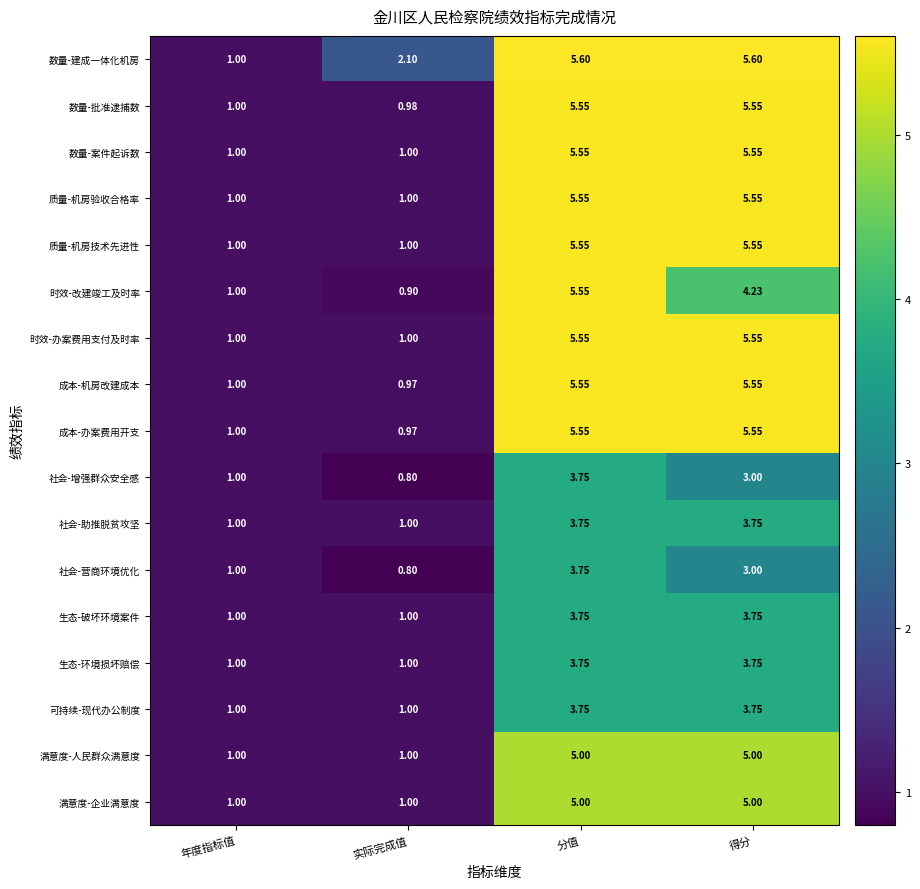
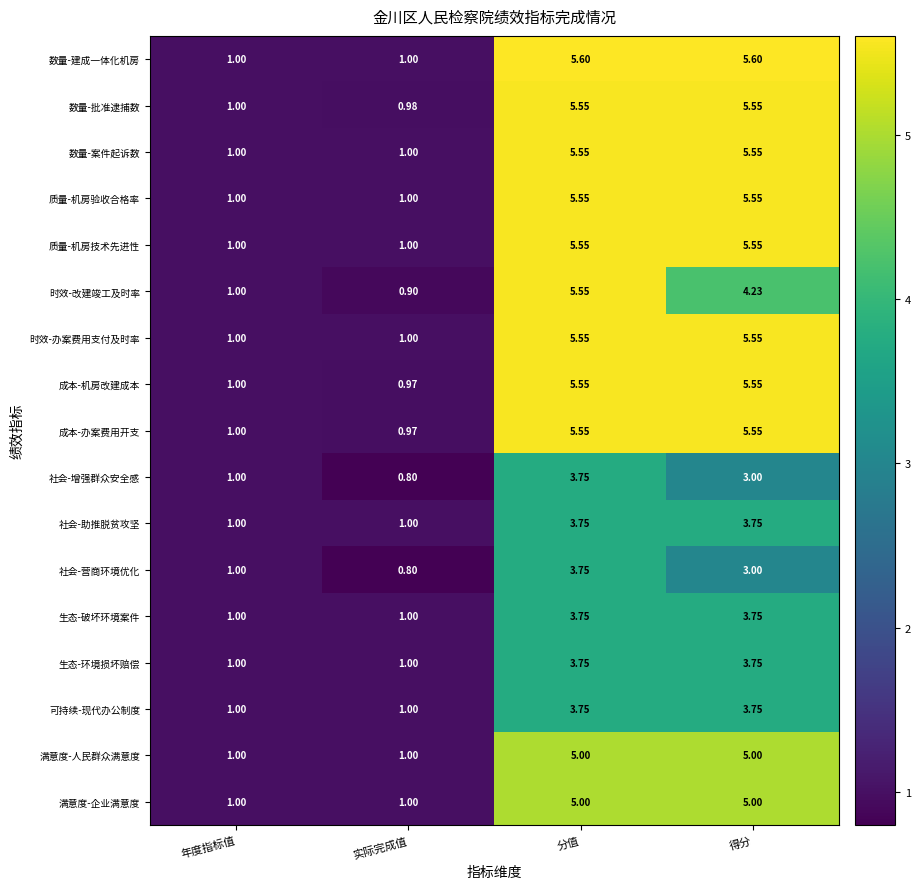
  {
    "数量-建成一体化机房": {
      "年度指标值": 1.00,
-     "实际完成值": 2.10,
+     "实际完成值": 1.00,
      "分值": 5.60,
      "得分": 5.60
    },
    "数量-批准逮捕数": {
      "年度指标值": 1.00,
      "实际完成值": 0.98,
      "分值": 5.55,
      "得分": 5.55
    },
    "数量-案件起诉数": {
      "年度指标值": 1.00,
      "实际完成值": 1.00,
      "分值": 5.55,
      "得分": 5.55
    },
    "质量-机房验收合格率": {
      "年度指标值": 1.00,
      "实际完成值": 1.00,
      "分值": 5.55,
      "得分": 5.55
    },
    "质量-机房技术先进性": {
      "年度指标值": 1.00,
      "实际完成值": 1.00,
      "分值": 5.55,
      "得分": 5.55
    },
    "时效-改建竣工及时率": {
      "年度指标值": 1.00,
      "实际完成值": 0.90,
      "分值": 5.55,
      "得分": 4.23
    },
    "时效-办案费用支付及时率": {
      "年度指标值": 1.00,
      "实际完成值": 1.00,
      "分值": 5.55,
      "得分": 5.55
    },
    "成本-机房改建成本": {
      "年度指标值": 1.00,
      "实际完成值": 0.97,
      "分值": 5.55,
      "得分": 5.55
    },
    "成本-办案费用开支": {
      "年度指标值": 1.00,
      "实际完成值": 0.97,
      "分值": 5.55,
      "得分": 5.55
    },
    "社会-增强群众安全感": {
      "年度指标值": 1.00,
      "实际完成值": 0.80,
      "分值": 3.75,
      "得分": 3.00
    },
    "社会-助推脱贫攻坚": {
      "年度指标值": 1.00,
      "实际完成值": 1.00,
      "分值": 3.75,
      "得分": 3.75
    },
    "社会-营商环境优化": {
      "年度指标值": 1.00,
      "实际完成值": 0.80,
      "分值": 3.75,
      "得分": 3.00
    },
    "生态-破坏环境案件": {
      "年度指标值": 1.00,
      "实际完成值": 1.00,
      "分值": 3.75,
      "得分": 3.75
    },
    "生态-环境损坏赔偿": {
      "年度指标值": 1.00,
      "实际完成值": 1.00,
      "分值": 3.75,
      "得分": 3.75
    },
    "可持续-现代办公制度": {
      "年度指标值": 1.00,
      "实际完成值": 1.00,
      "分值": 3.75,
      "得分": 3.75
    },
    "满意度-人民群众满意度": {
      "年度指标值": 1.00,
      "实际完成值": 1.00,
      "分值": 5.00,
      "得分": 5.00
    },
    "满意度-企业满意度": {
      "年度指标值": 1.00,
      "实际完成值": 1.00,
      "分值": 5.00,
      "得分": 5.00
    }
  }
